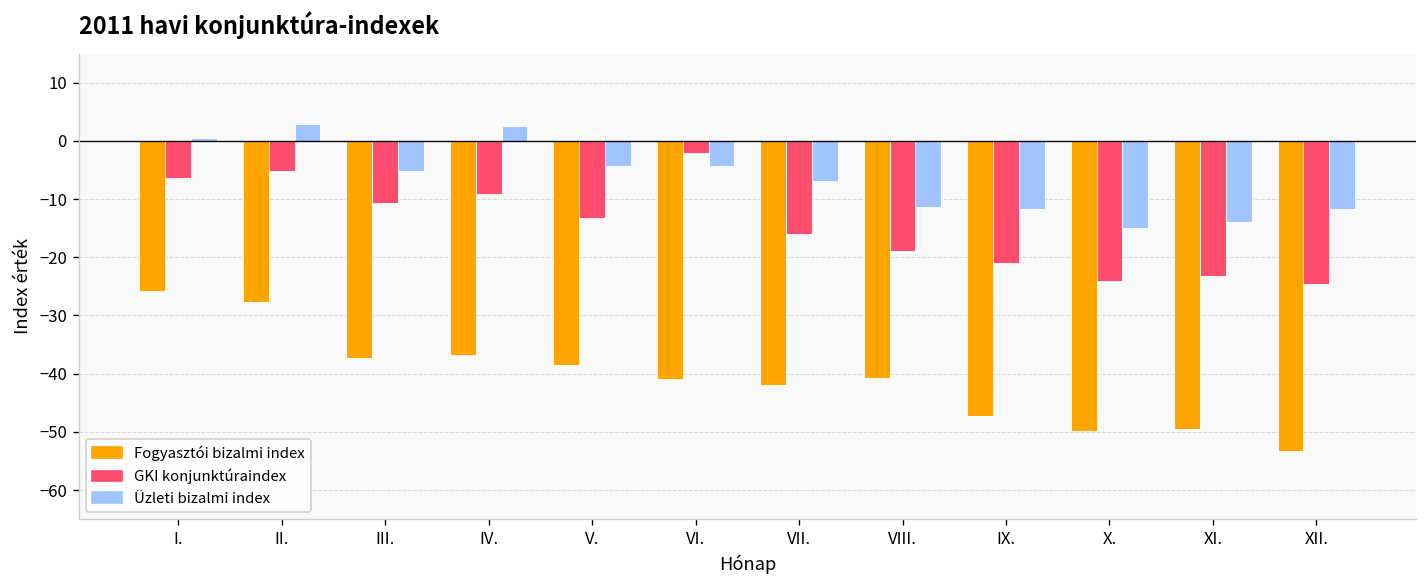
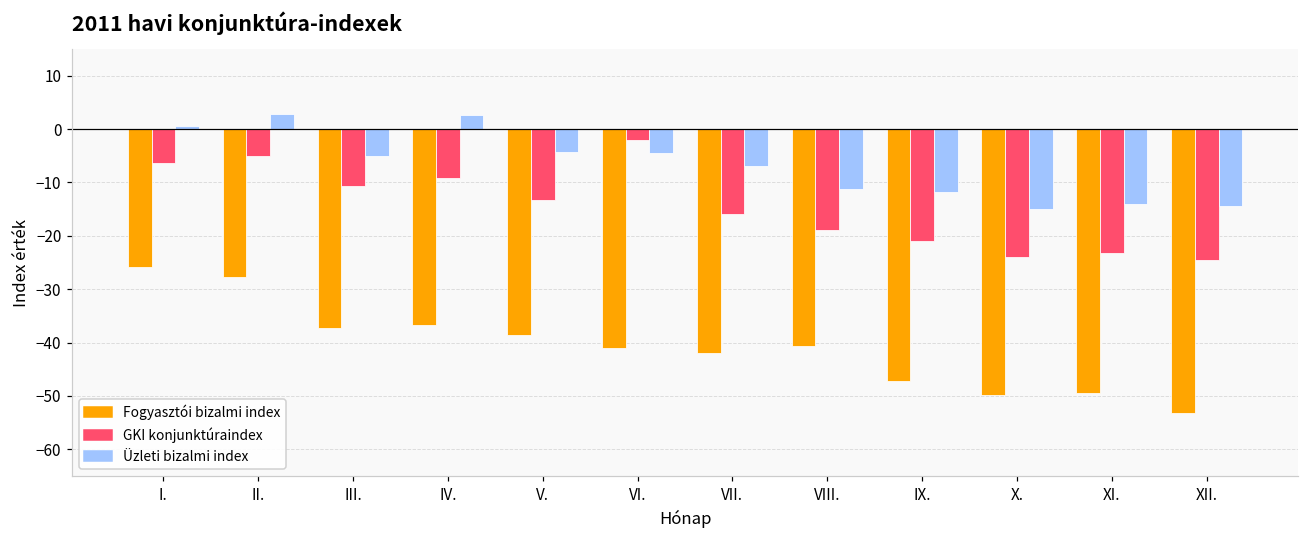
  {
    "Fogyasztói bizalmi index": {
      "I.": -26,
      "II.": -28,
      "III.": -37,
      "IV.": -37,
      "V.": -39,
      "VI.": -41,
      "VII.": -42,
      "VIII.": -41,
      "IX.": -47,
      "X.": -50,
      "XI.": -50,
      "XII.": -53
    },
    "GKI konjunktúraindex": {
      "I.": -6,
      "II.": -5,
      "III.": -11,
      "IV.": -9,
      "V.": -13,
      "VI.": -2,
      "VII.": -16,
      "VIII.": -19,
      "IX.": -21,
      "X.": -24,
      "XI.": -23,
      "XII.": -25
    },
    "Üzleti bizalmi index": {
      "II.": 3,
      "III.": -5,
      "IV.": 3,
      "V.": -4,
      "VI.": -4,
      "VII.": -7,
      "VIII.": -11,
      "IX.": -12,
      "X.": -15,
      "XI.": -14,
-     "XII.": -12
+     "XII.": -15
    }
  }
